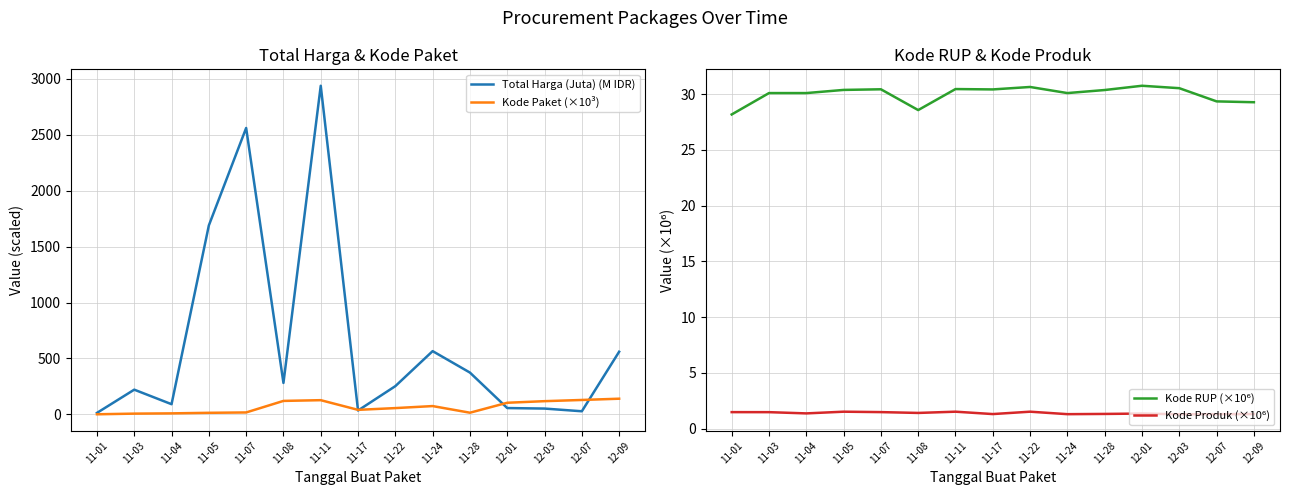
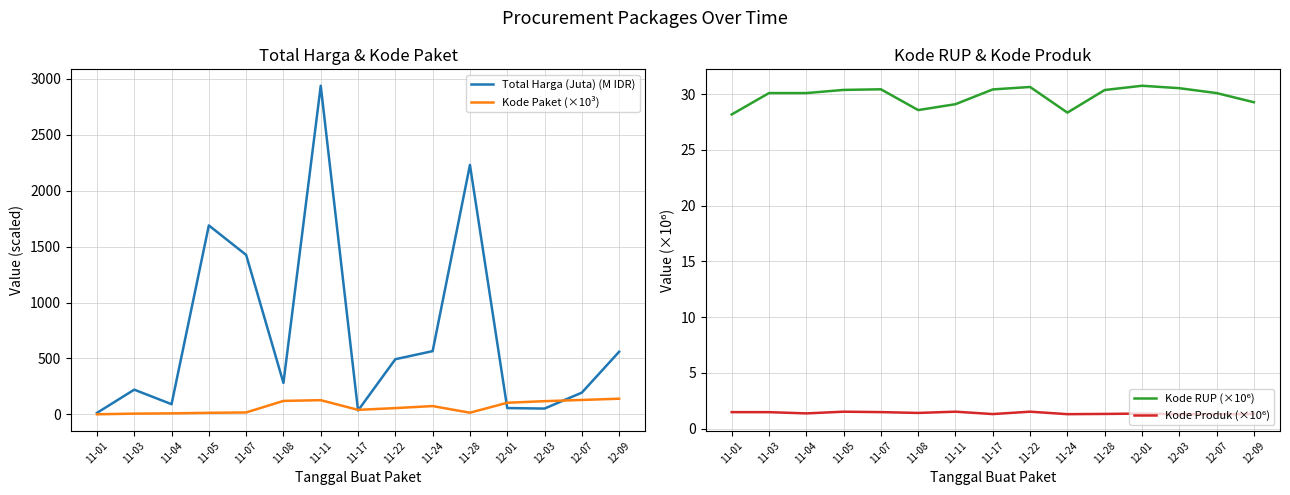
  {
    "Total Harga & Kode Paket": {
      "Total Harga (Juta) (M IDR)": {
        "11-03": 220,
        "11-04": 90,
        "11-05": 1690,
-       "11-07": 2560,
+       "11-07": 1430,
        "11-08": 280,
        "11-11": 2940,
-       "11-22": 250,
+       "11-22": 490,
        "11-24": 570,
-       "11-28": 370,
+       "11-28": 2230,
        "12-01": 60,
        "12-03": 50,
-       "12-07": 30,
+       "12-07": 190,
        "12-09": 560
      },
      "Kode Paket (×10³)": {
        "11-03": 10,
        "11-04": 10,
        "11-05": 10,
        "11-07": 20,
        "11-08": 120,
        "11-11": 130,
        "11-22": 60,
        "11-24": 70,
        "11-28": 10,
        "12-01": 100,
        "12-03": 120,
        "12-07": 130,
        "12-09": 140
      }
    },
    "Kode RUP & Kode Produk": {
      "Kode RUP (×10⁶)": {
        "11-01": 28.2,
        "11-03": 30.1,
        "11-04": 30.1,
        "11-05": 30.4,
        "11-07": 30.4,
        "11-08": 28.6,
-       "11-11": 30.4,
+       "11-11": 29.1,
        "11-17": 30.4,
        "11-22": 30.6,
-       "11-24": 30.1,
+       "11-24": 28.3,
        "11-28": 30.4,
        "12-01": 30.7,
        "12-03": 30.5,
-       "12-07": 29.3,
+       "12-07": 30.1,
        "12-09": 29.3
      },
      "Kode Produk (×10⁶)": {
        "11-01": 1.5,
        "11-03": 1.5,
        "11-04": 1.4,
        "11-05": 1.5,
        "11-07": 1.5,
        "11-08": 1.4,
        "11-11": 1.5,
        "11-17": 1.3,
        "11-22": 1.5,
        "11-24": 1.3,
        "11-28": 1.3
      }
    }
  }
